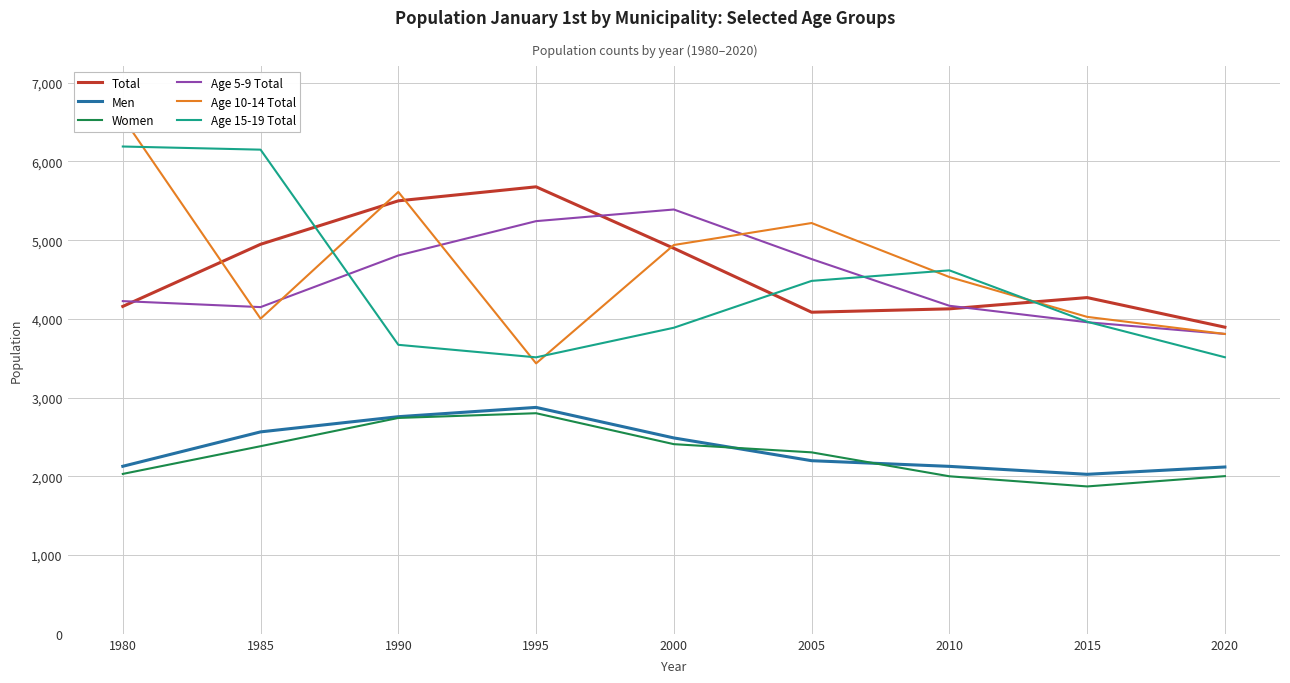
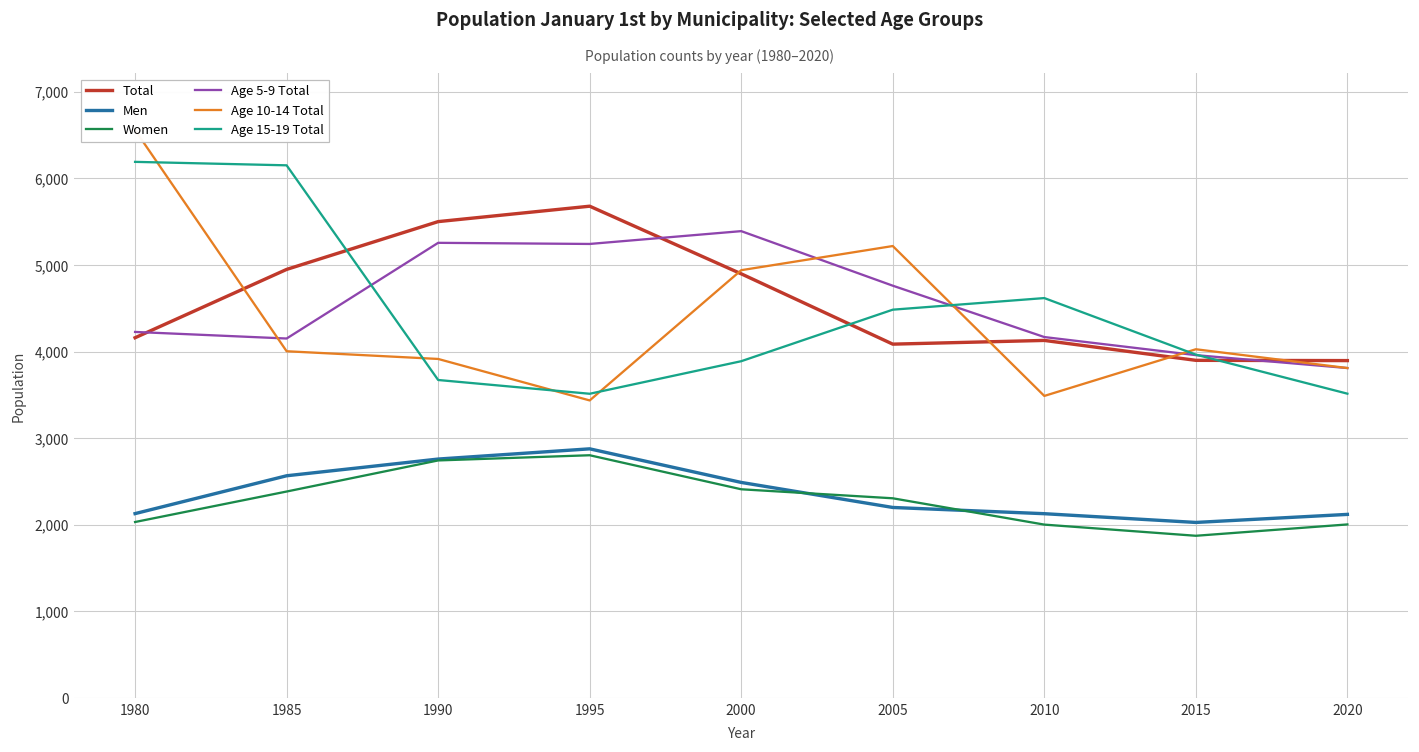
  {
    "Total": {
      "1980": "4,200",
      "1985": "4,900",
      "1990": "5,500",
      "1995": "5,700",
      "2000": "4,900",
      "2005": "4,100",
      "2010": "4,100",
-     "2015": "4,300",
+     "2015": "3,900",
      "2020": "3,900"
    },
    "Women": {
      "1980": "2,000",
      "1985": "2,400",
      "1995": "2,800",
      "2000": "2,400",
      "2005": "2,300",
      "2010": "2,000",
      "2015": "1,900",
      "2020": "2,000"
    },
    "Age 5-9 Total": {
      "1980": "4,200",
      "1985": "4,200",
-     "1990": "4,800",
+     "1990": "5,300",
      "1995": "5,200",
      "2000": "5,400",
      "2005": "4,800",
      "2010": "4,200"
    },
    "Age 10-14 Total": {
      "1985": "4,000",
-     "1990": "5,600",
+     "1990": "3,900",
      "1995": "3,400",
      "2000": "4,900",
      "2005": "5,200",
-     "2010": "4,500",
+     "2010": "3,500",
      "2015": "4,000"
    }
  }
